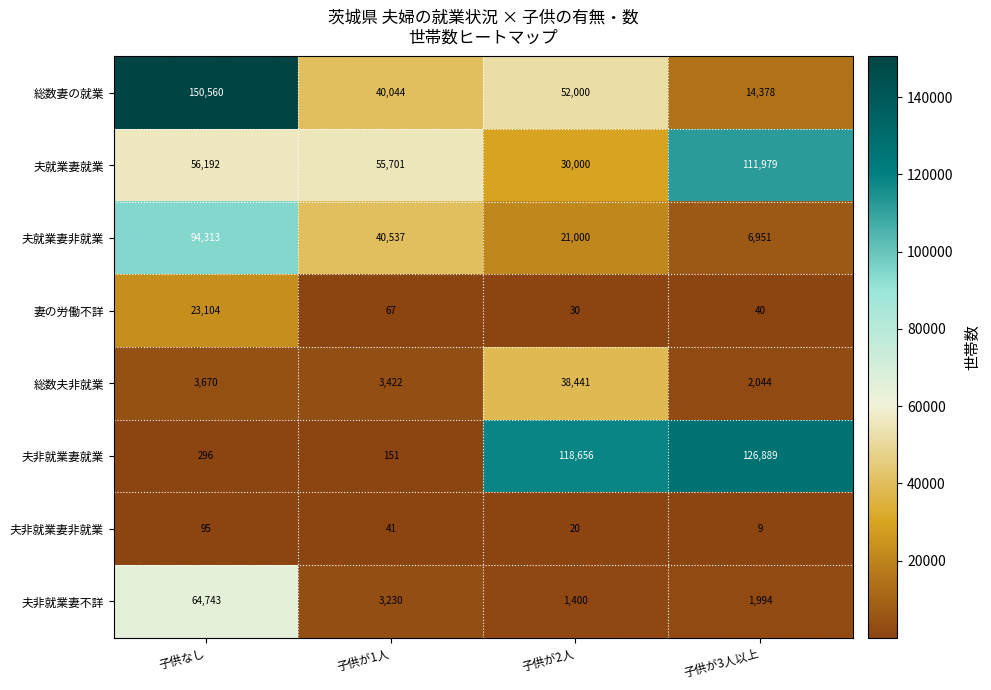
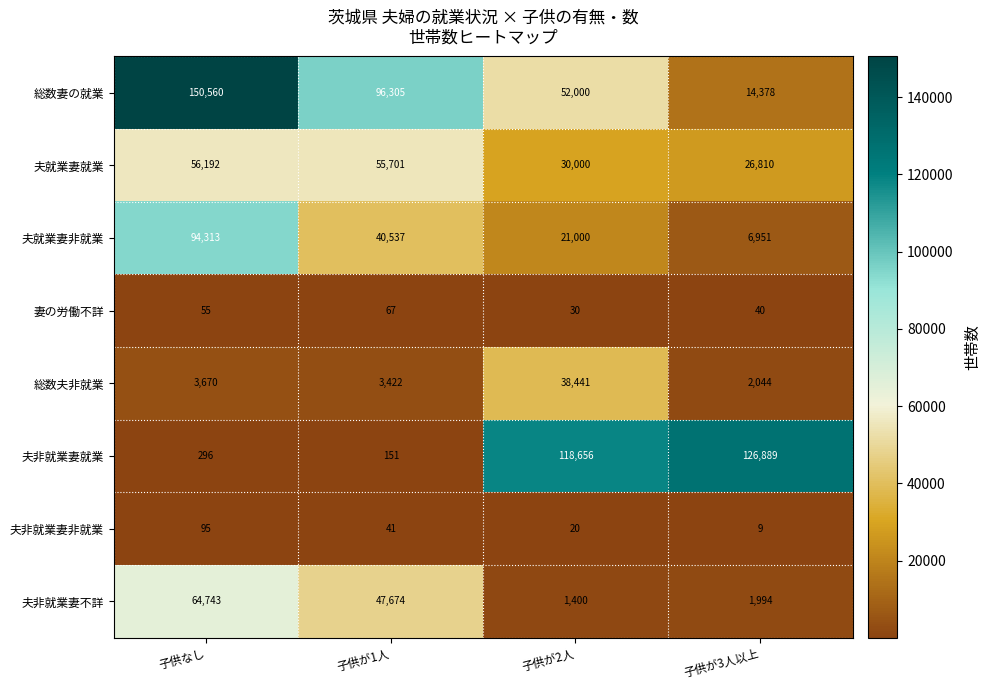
  {
    "総数妻の就業": {
      "子供なし": "150,560",
-     "子供が1人": "40,044",
+     "子供が1人": "96,305",
      "子供が2人": "52,000",
      "子供が3人以上": "14,378"
    },
    "夫就業妻就業": {
      "子供なし": "56,192",
      "子供が1人": "55,701",
      "子供が2人": "30,000",
-     "子供が3人以上": "111,979"
+     "子供が3人以上": "26,810"
    },
    "夫就業妻非就業": {
      "子供なし": "94,313",
      "子供が1人": "40,537",
      "子供が2人": "21,000",
      "子供が3人以上": "6,951"
    },
    "妻の労働不詳": {
-     "子供なし": "23,104",
+     "子供なし": "55",
      "子供が1人": "67",
      "子供が2人": "30",
      "子供が3人以上": "40"
    },
    "総数夫非就業": {
      "子供なし": "3,670",
      "子供が1人": "3,422",
      "子供が2人": "38,441",
      "子供が3人以上": "2,044"
    },
    "夫非就業妻就業": {
      "子供なし": "296",
      "子供が1人": "151",
      "子供が2人": "118,656",
      "子供が3人以上": "126,889"
    },
    "夫非就業妻非就業": {
      "子供なし": "95",
      "子供が1人": "41",
      "子供が2人": "20",
      "子供が3人以上": "9"
    },
    "夫非就業妻不詳": {
      "子供なし": "64,743",
-     "子供が1人": "3,230",
+     "子供が1人": "47,674",
      "子供が2人": "1,400",
      "子供が3人以上": "1,994"
    }
  }
